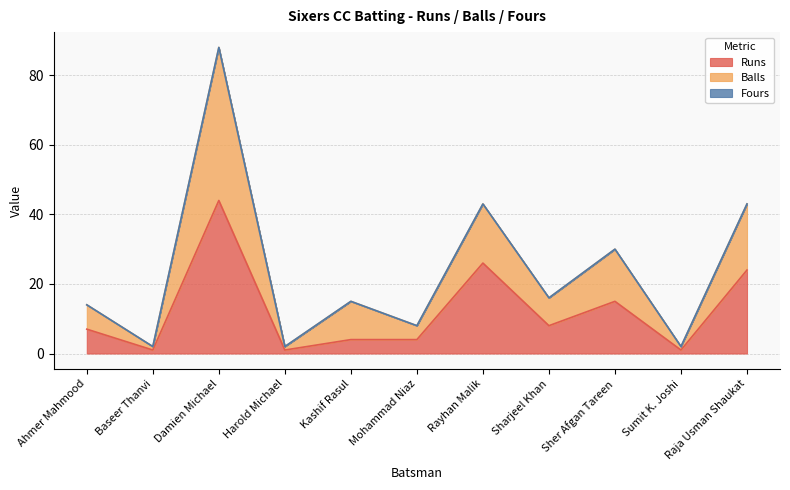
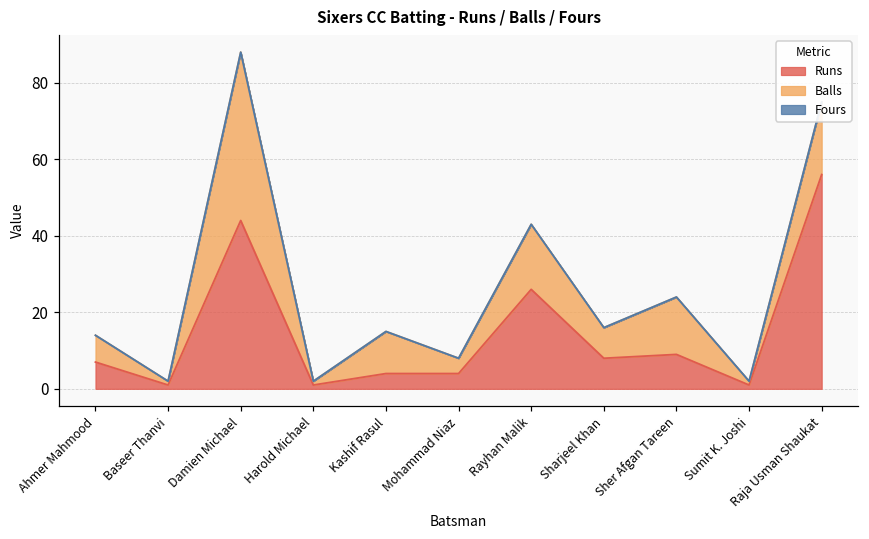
  {
    "Runs": {
      "Ahmer Mahmood": 7,
      "Baseer Thanvi": 1,
      "Damien Michael": 44,
      "Harold Michael": 1,
      "Kashif Rasul": 4,
      "Mohammad Niaz": 4,
      "Rayhan Malik": 26,
      "Sharjeel Khan": 8,
-     "Sher Afgan Tareen": 15,
+     "Sher Afgan Tareen": 9,
      "Sumit K. Joshi": 1,
-     "Raja Usman Shaukat": 24
+     "Raja Usman Shaukat": 56
    }
  }
